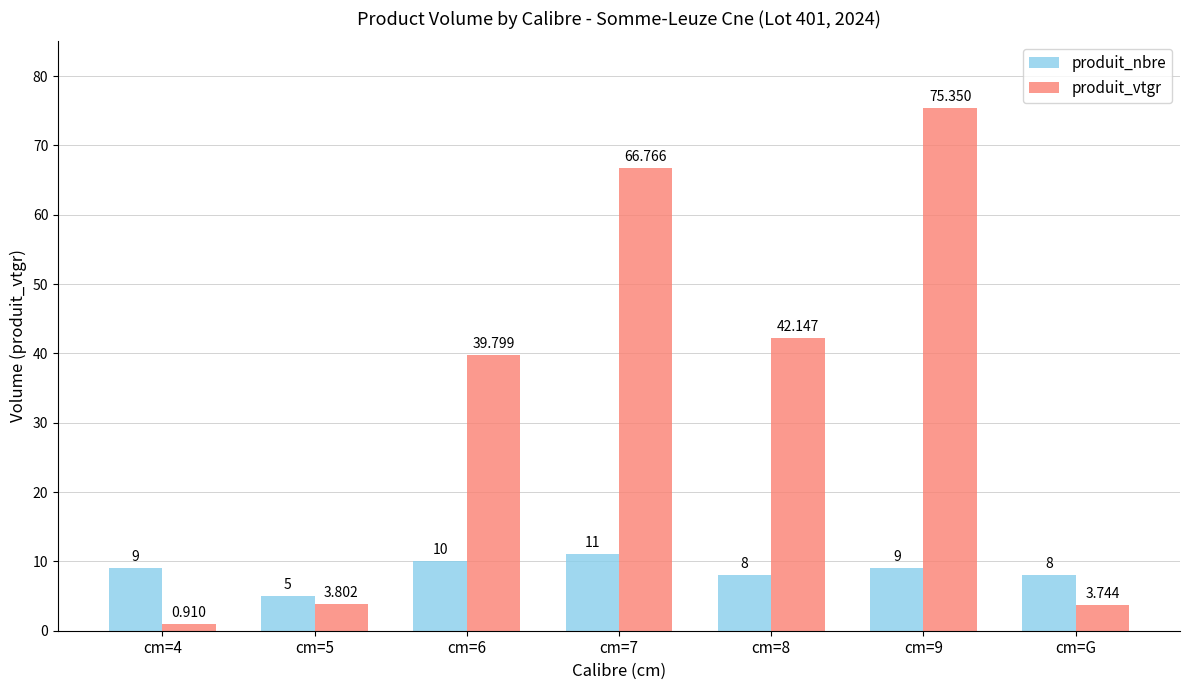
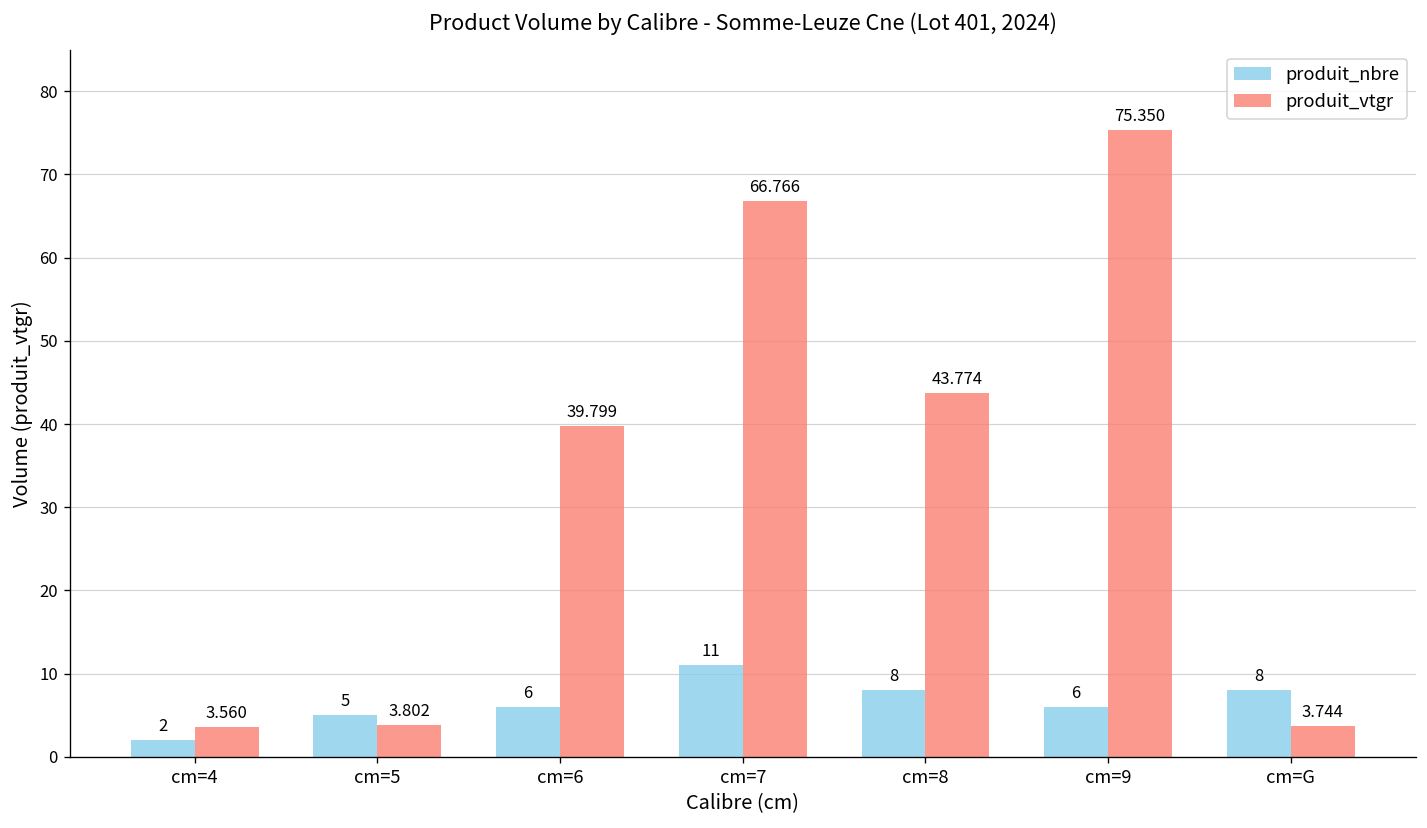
  {
    "produit_nbre": {
-     "cm=4": 9,
+     "cm=4": 2,
      "cm=5": 5,
-     "cm=6": 10,
+     "cm=6": 6,
      "cm=7": 11,
      "cm=8": 8,
-     "cm=9": 9,
+     "cm=9": 6,
      "cm=G": 8
    },
    "produit_vtgr": {
-     "cm=4": 0.910,
+     "cm=4": 3.560,
      "cm=5": 3.802,
      "cm=6": 39.799,
      "cm=7": 66.766,
-     "cm=8": 42.147,
+     "cm=8": 43.774,
      "cm=9": 75.350,
      "cm=G": 3.744
    }
  }
